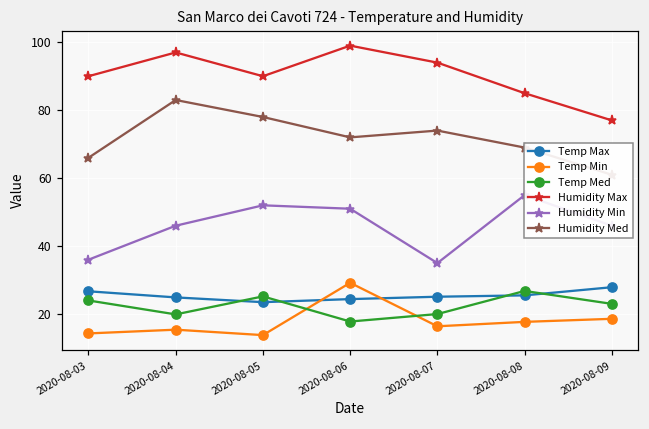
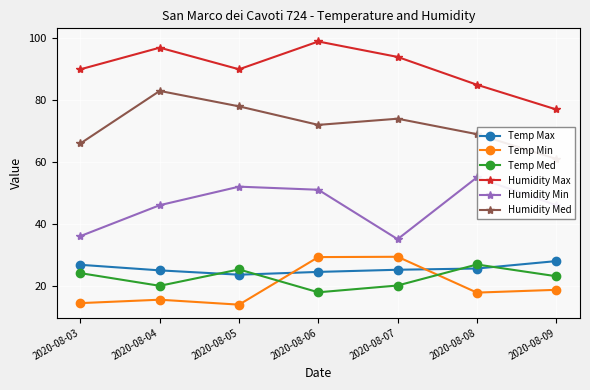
  {
    "Temp Max": {
      "2020-08-03": 27,
      "2020-08-04": 25,
      "2020-08-05": 24,
      "2020-08-06": 24,
      "2020-08-07": 25,
      "2020-08-08": 26,
      "2020-08-09": 28
    },
    "Temp Min": {
      "2020-08-03": 14,
      "2020-08-04": 15,
      "2020-08-05": 14,
      "2020-08-06": 29,
-     "2020-08-07": 16,
+     "2020-08-07": 29,
      "2020-08-08": 18,
      "2020-08-09": 19
    },
    "Temp Med": {
      "2020-08-03": 24,
      "2020-08-04": 20,
      "2020-08-05": 25,
      "2020-08-06": 18,
      "2020-08-07": 20,
      "2020-08-08": 27,
      "2020-08-09": 23
    },
    "Humidity Max": {
      "2020-08-03": 90,
      "2020-08-04": 97,
      "2020-08-05": 90,
      "2020-08-06": 99,
      "2020-08-07": 94,
      "2020-08-08": 85,
      "2020-08-09": 77
    },
    "Humidity Min": {
      "2020-08-03": 36,
      "2020-08-04": 46,
      "2020-08-05": 52,
      "2020-08-06": 51,
      "2020-08-07": 35
    },
    "Humidity Med": {
      "2020-08-03": 66,
      "2020-08-04": 83,
      "2020-08-05": 78,
      "2020-08-06": 72,
      "2020-08-07": 74
    }
  }
